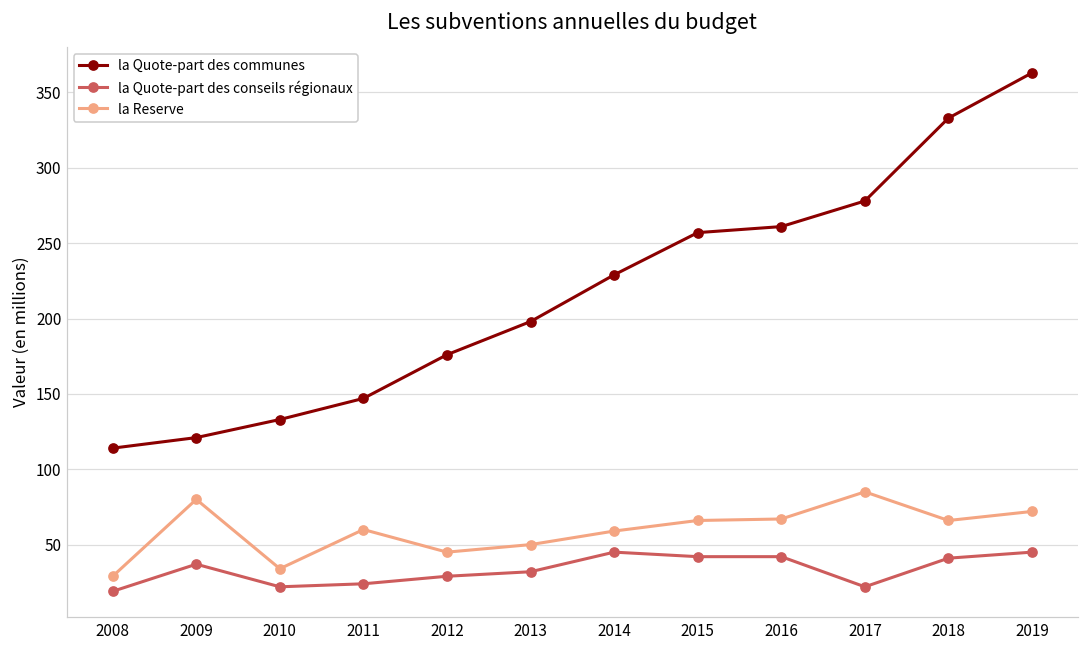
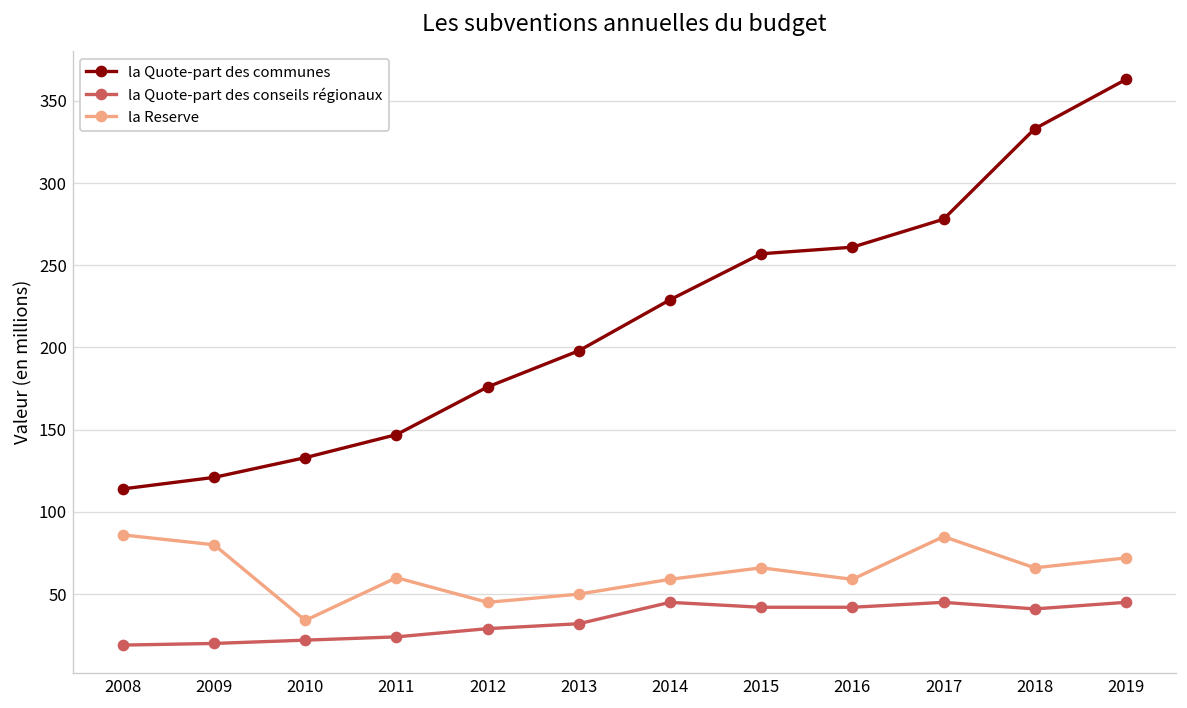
  {
    "la Quote-part des communes": {
      "2008": 114,
      "2009": 121,
      "2010": 133,
      "2011": 147,
      "2012": 176,
      "2013": 198,
      "2014": 229,
      "2015": 257,
      "2016": 261,
      "2017": 278,
      "2018": 333,
      "2019": 363
    },
    "la Quote-part des conseils régionaux": {
      "2008": 19,
-     "2009": 37,
+     "2009": 20,
      "2010": 22,
      "2011": 24,
      "2012": 29,
      "2013": 32,
      "2014": 45,
      "2015": 42,
      "2016": 42,
-     "2017": 22,
+     "2017": 45,
      "2018": 41,
      "2019": 45
    },
    "la Reserve": {
-     "2008": 29,
+     "2008": 86,
      "2009": 80,
      "2010": 34,
      "2011": 60,
      "2012": 45,
      "2013": 50,
      "2014": 59,
      "2015": 66,
-     "2016": 67,
+     "2016": 59,
      "2017": 85,
      "2018": 66,
      "2019": 72
    }
  }
